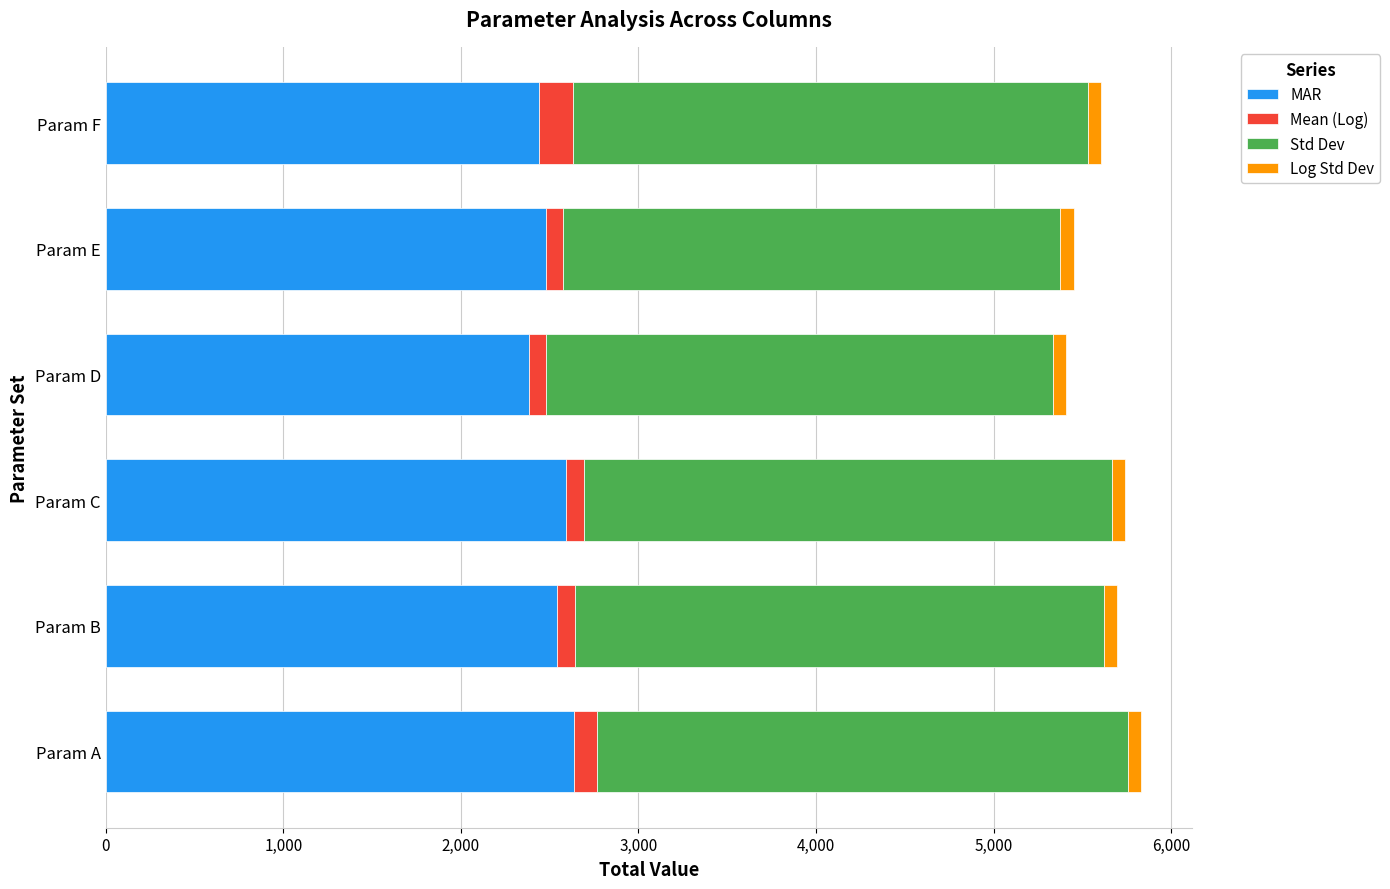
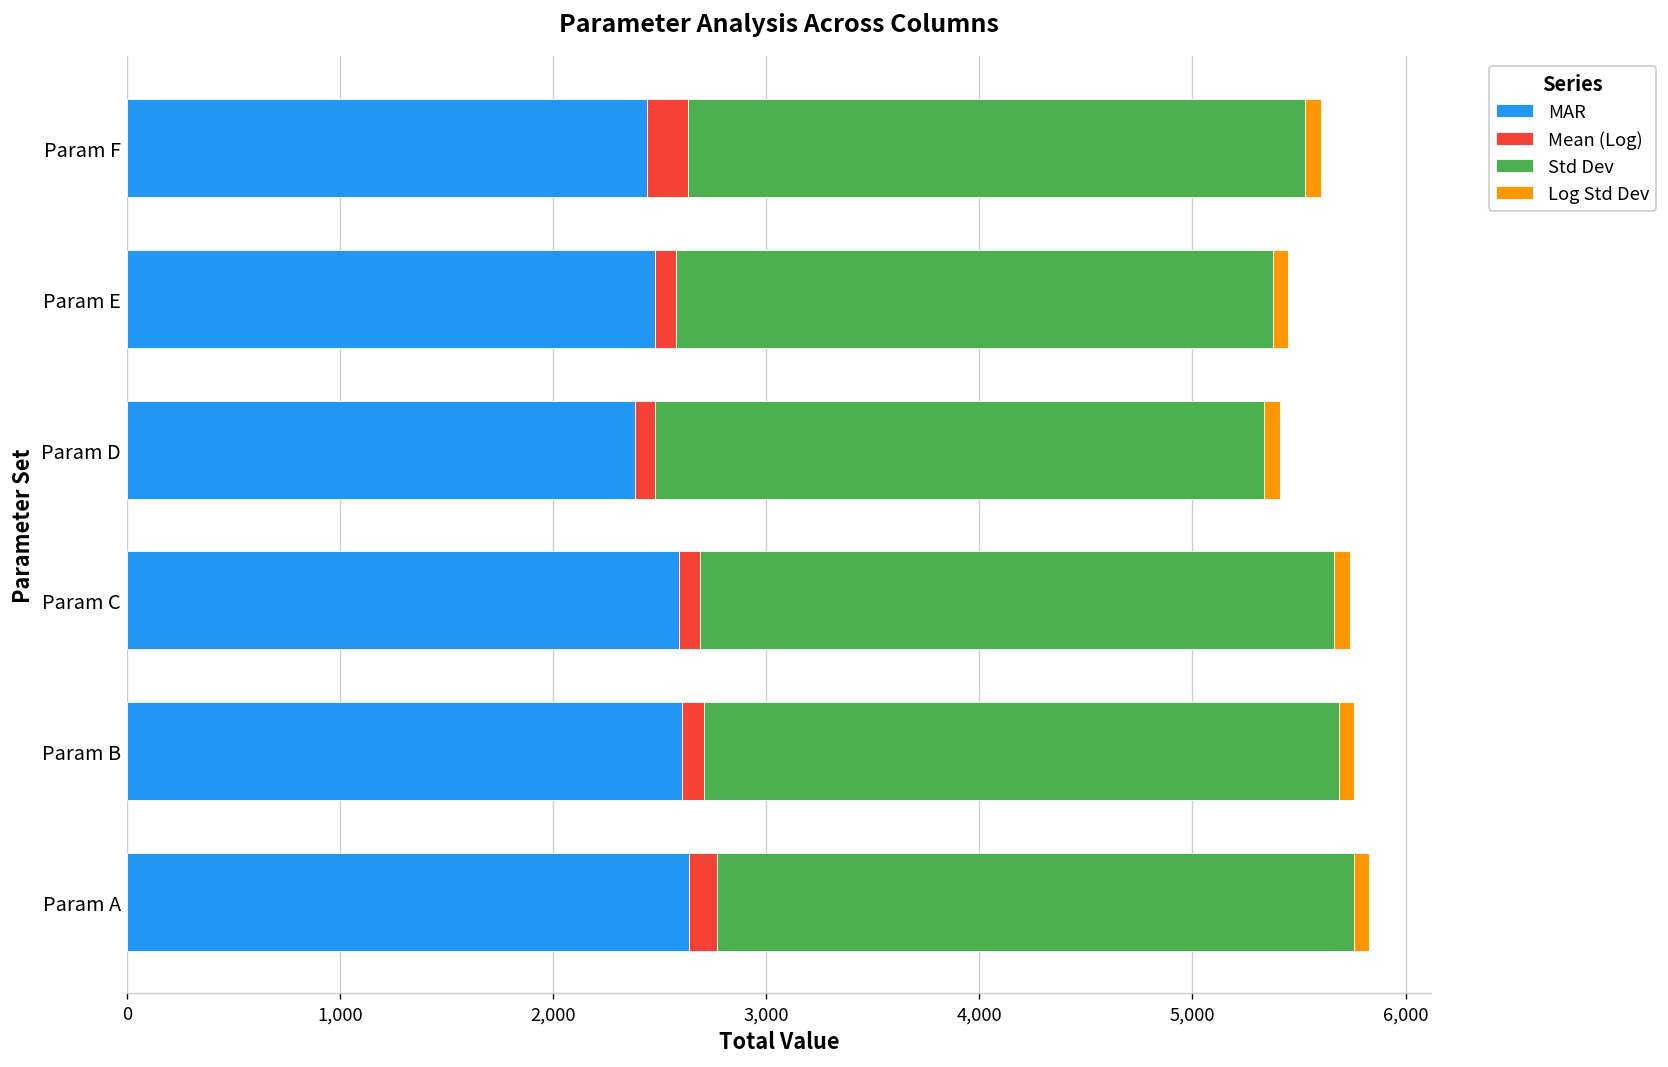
  {
    "MAR": {
      "Param F": "2,440",
      "Param E": "2,480",
      "Param D": "2,390",
      "Param C": "2,590",
-     "Param B": "2,540",
+     "Param B": "2,610",
      "Param A": "2,640"
    },
    "Mean (Log)": {
      "Param F": "190",
      "Param E": "100",
      "Param D": "90",
      "Param C": "100",
      "Param B": "100",
      "Param A": "130"
    },
    "Std Dev": {
      "Param F": "2,900",
      "Param E": "2,800",
      "Param D": "2,860",
      "Param C": "2,970",
      "Param B": "2,980",
      "Param A": "2,990"
    },
    "Log Std Dev": {
      "Param F": "70",
      "Param E": "70",
      "Param D": "70",
      "Param C": "70",
      "Param B": "70",
      "Param A": "70"
    }
  }
